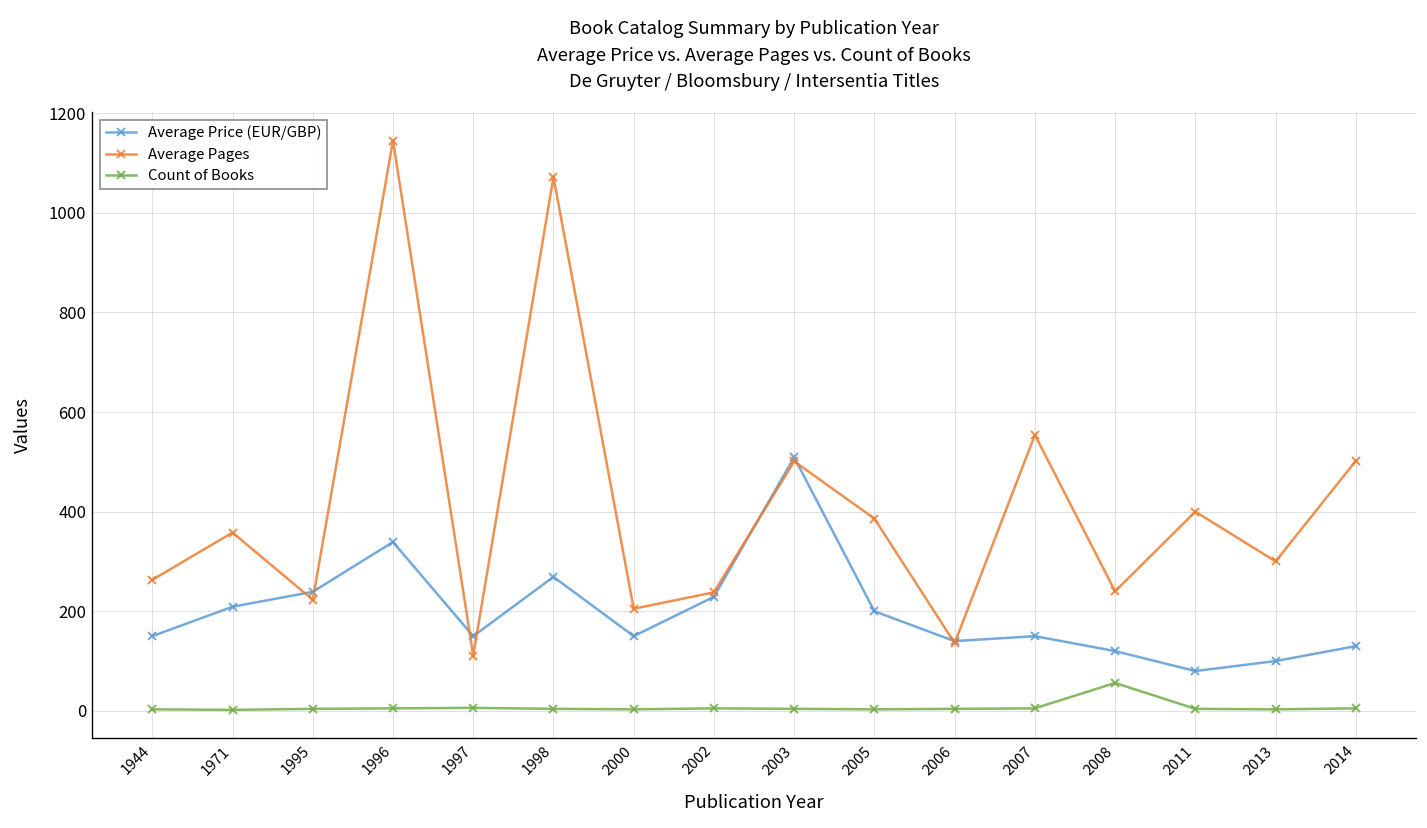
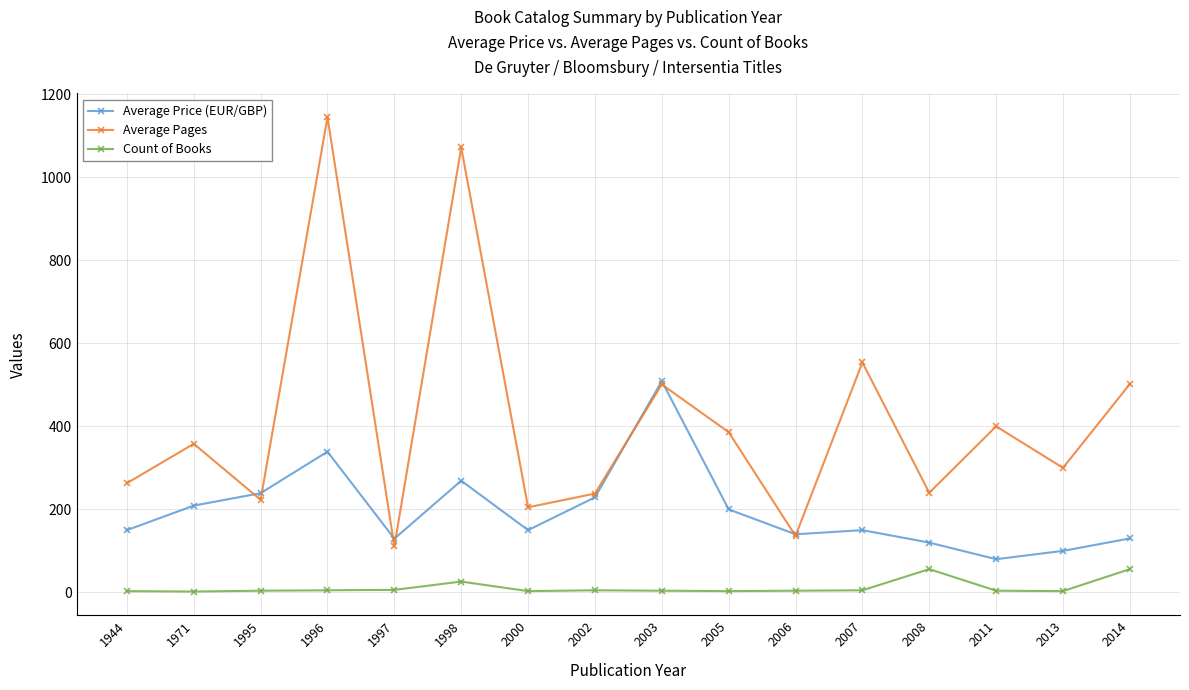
  {
    "Average Price (EUR/GBP)": {
      "1944": 150,
      "1971": 210,
      "1995": 240,
      "1996": 340,
-     "1997": 150,
+     "1997": 130,
      "1998": 270,
      "2000": 150,
      "2002": 230,
      "2003": 510,
      "2005": 200,
      "2007": 150,
      "2008": 120,
      "2011": 80,
      "2013": 100,
      "2014": 130
    },
    "Average Pages": {
      "1944": 260,
      "1971": 360,
      "1995": 220,
      "1996": 1150,
      "1997": 110,
      "1998": 1070,
      "2000": 210,
      "2002": 240,
      "2003": 500,
      "2005": 390,
      "2007": 550,
      "2008": 240,
      "2011": 400,
      "2013": 300,
      "2014": 500
    },
    "Count of Books": {
      "1944": 0,
      "1971": 0,
      "1995": 0,
      "1996": 10,
      "1997": 10,
-     "1998": 0,
+     "1998": 30,
      "2000": 0,
      "2002": 10,
      "2003": 0,
      "2005": 0,
      "2006": 0,
      "2007": 10,
      "2008": 60,
      "2011": 0,
      "2013": 0,
-     "2014": 10
+     "2014": 60
    }
  }
